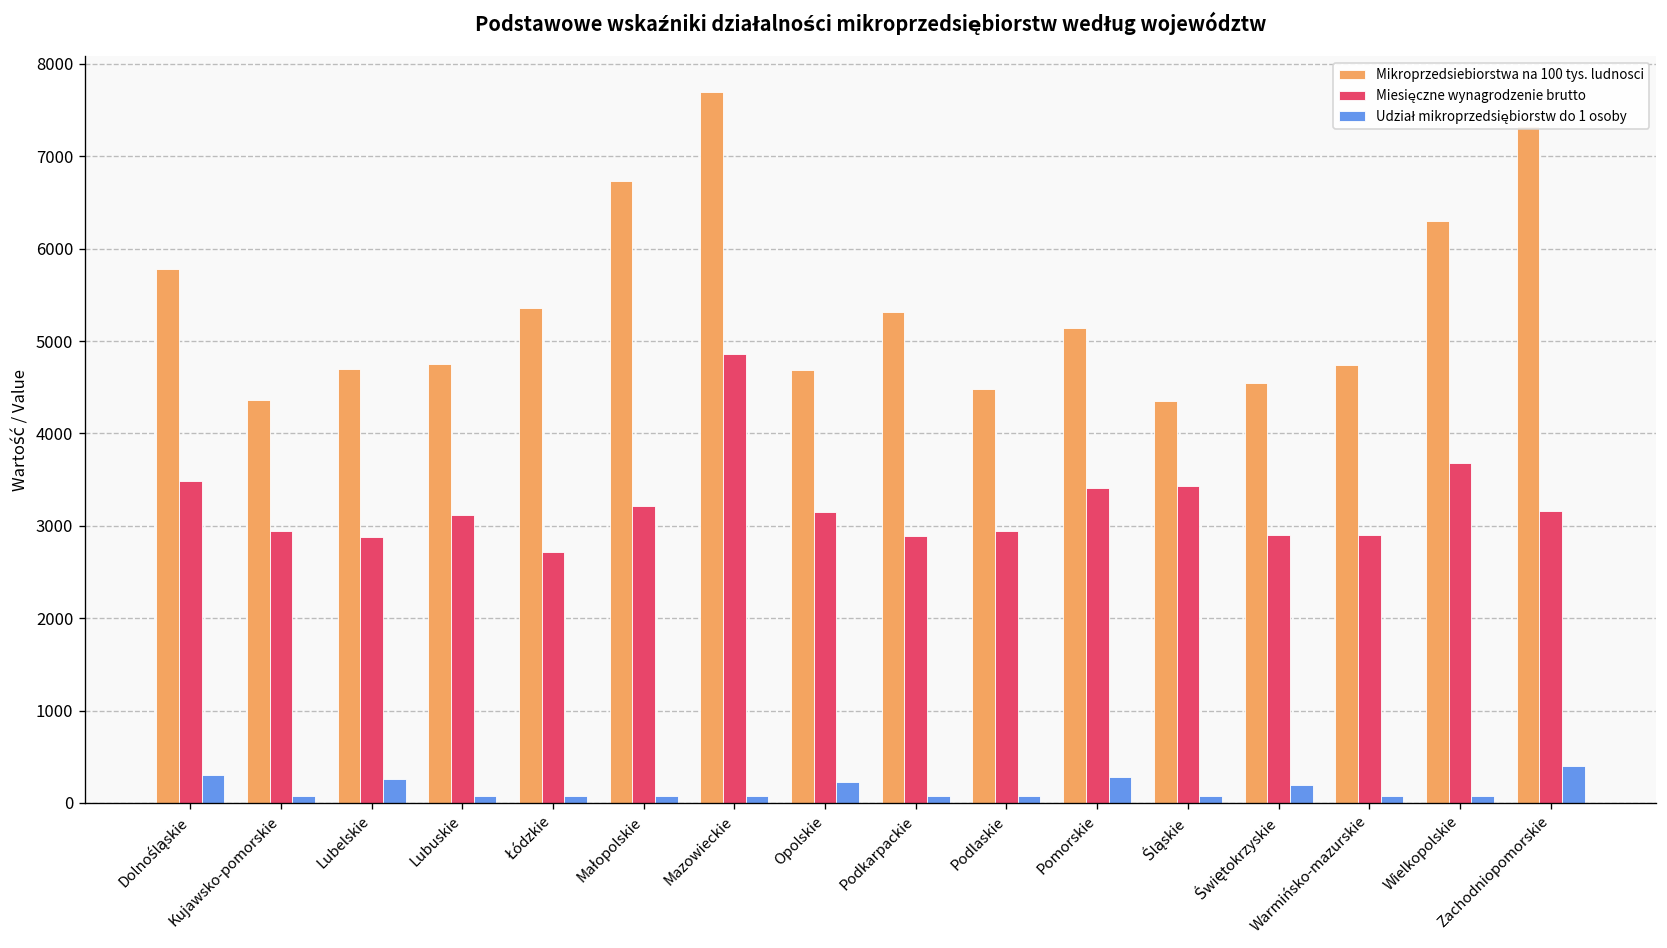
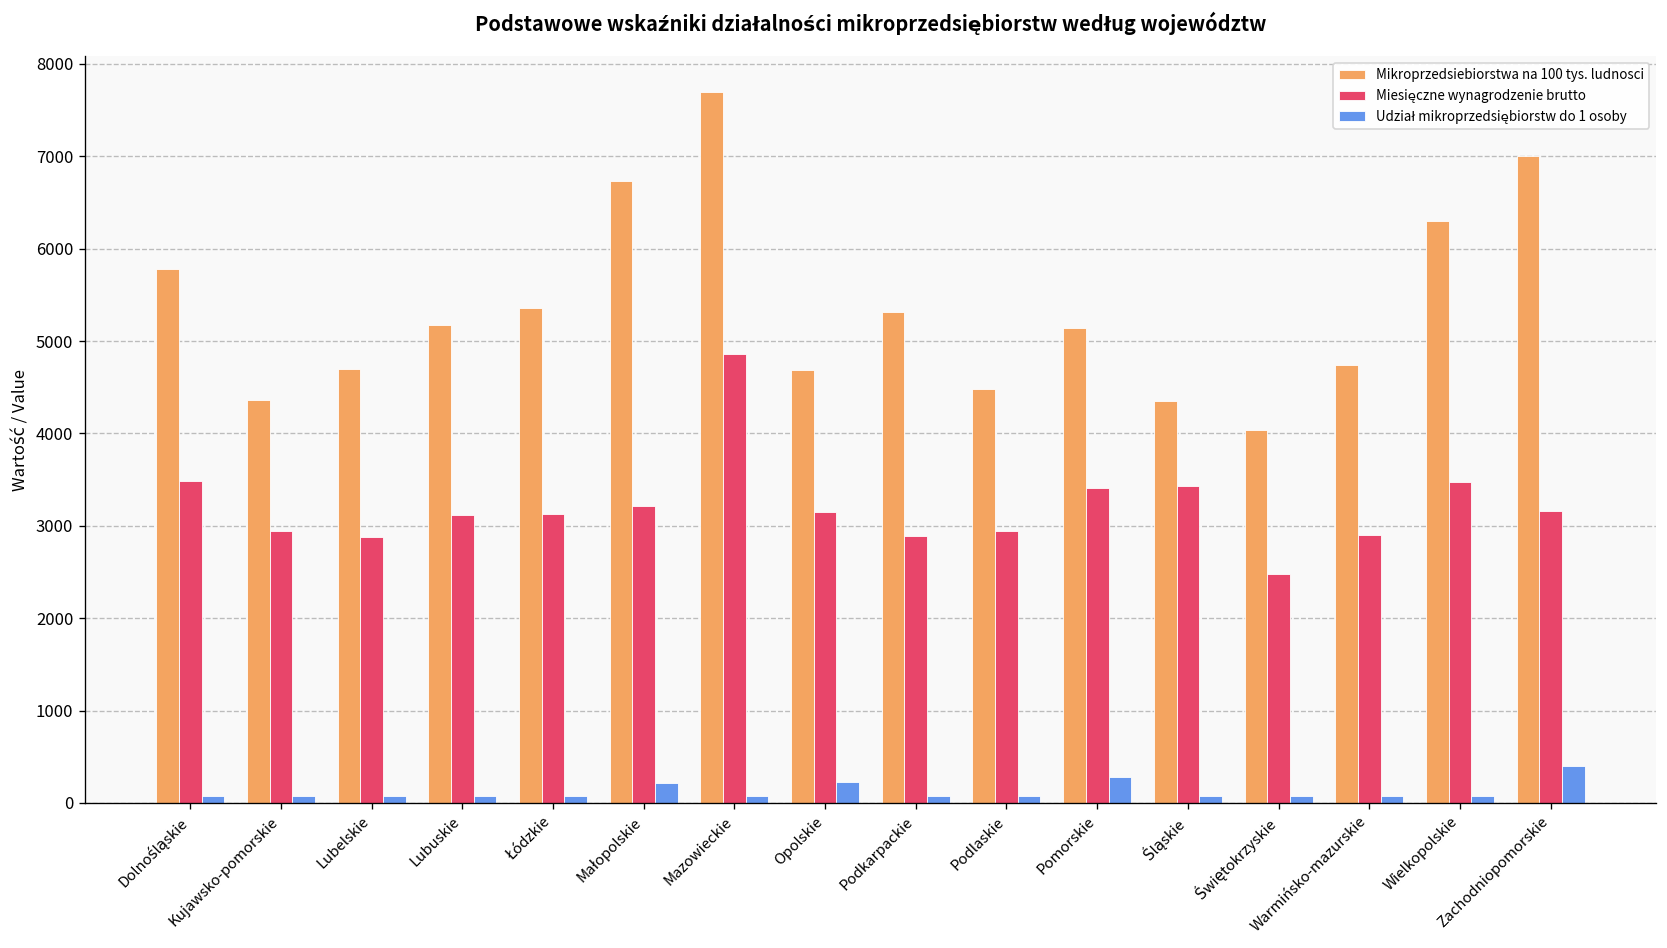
  {
    "Mikroprzedsiebiorstwa na 100 tys. ludnosci": {
      "Dolnośląskie": 5800,
      "Kujawsko-pomorskie": 4400,
      "Lubelskie": 4700,
-     "Lubuskie": 4800,
+     "Lubuskie": 5200,
      "Łódzkie": 5400,
      "Małopolskie": 6700,
      "Mazowieckie": 7700,
      "Opolskie": 4700,
      "Podkarpackie": 5300,
      "Podlaskie": 4500,
      "Pomorskie": 5100,
      "Śląskie": 4300,
-     "Świętokrzyskie": 4500,
+     "Świętokrzyskie": 4000,
      "Warmińsko-mazurskie": 4700,
      "Wielkopolskie": 6300,
-     "Zachodniopomorskie": 7300
+     "Zachodniopomorskie": 7000
    },
    "Miesięczne wynagrodzenie brutto": {
      "Dolnośląskie": 3500,
      "Kujawsko-pomorskie": 2900,
      "Lubelskie": 2900,
      "Lubuskie": 3100,
-     "Łódzkie": 2700,
+     "Łódzkie": 3100,
      "Małopolskie": 3200,
      "Mazowieckie": 4900,
      "Opolskie": 3200,
      "Podkarpackie": 2900,
      "Podlaskie": 2900,
      "Pomorskie": 3400,
      "Śląskie": 3400,
-     "Świętokrzyskie": 2900,
+     "Świętokrzyskie": 2500,
      "Warmińsko-mazurskie": 2900,
-     "Wielkopolskie": 3700,
+     "Wielkopolskie": 3500,
      "Zachodniopomorskie": 3200
    },
    "Udział mikroprzedsiębiorstw do 1 osoby": {
-     "Dolnośląskie": 300,
+     "Dolnośląskie": 100,
      "Kujawsko-pomorskie": 100,
-     "Lubelskie": 300,
+     "Lubelskie": 100,
      "Lubuskie": 100,
      "Łódzkie": 100,
-     "Małopolskie": 100,
+     "Małopolskie": 200,
      "Mazowieckie": 100,
      "Opolskie": 200,
      "Podkarpackie": 100,
      "Podlaskie": 100,
      "Pomorskie": 300,
      "Śląskie": 100,
-     "Świętokrzyskie": 200,
+     "Świętokrzyskie": 100,
      "Warmińsko-mazurskie": 100,
      "Wielkopolskie": 100,
      "Zachodniopomorskie": 400
    }
  }
